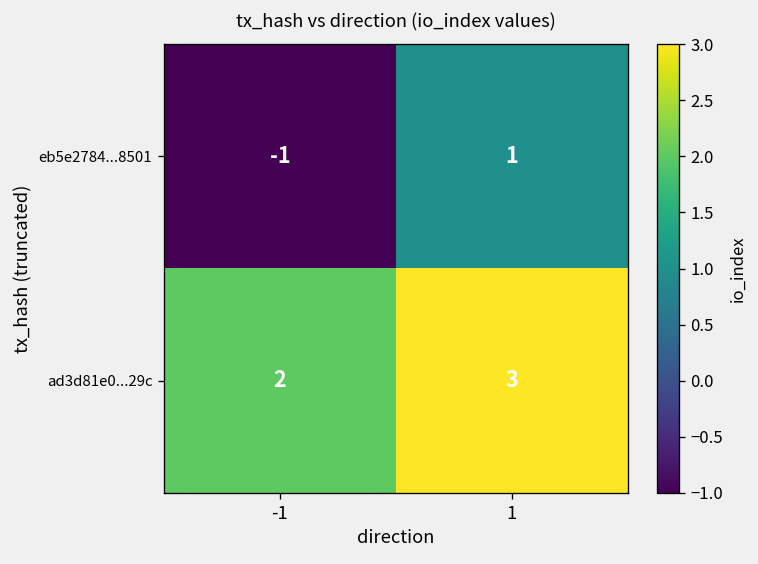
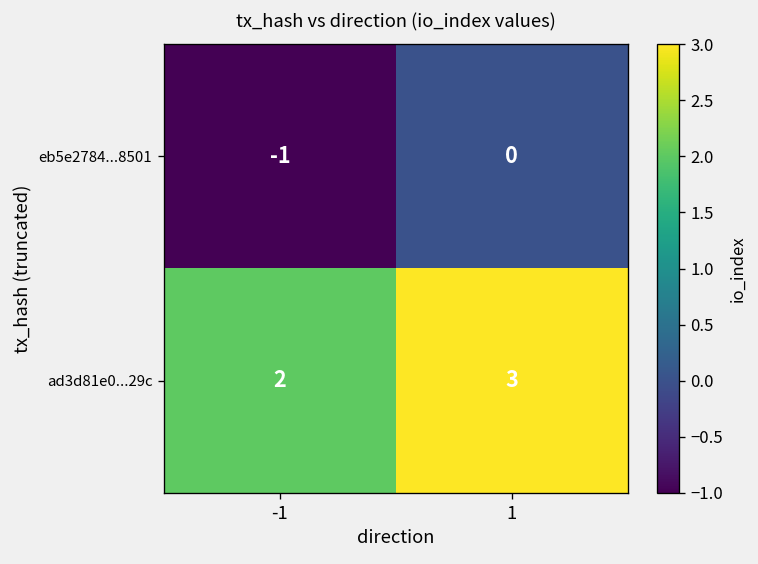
  {
    "eb5e2784...8501": {
      "-1": -1,
-     "1": 1
+     "1": 0
    },
    "ad3d81e0...29c": {
      "-1": 2,
      "1": 3
    }
  }
